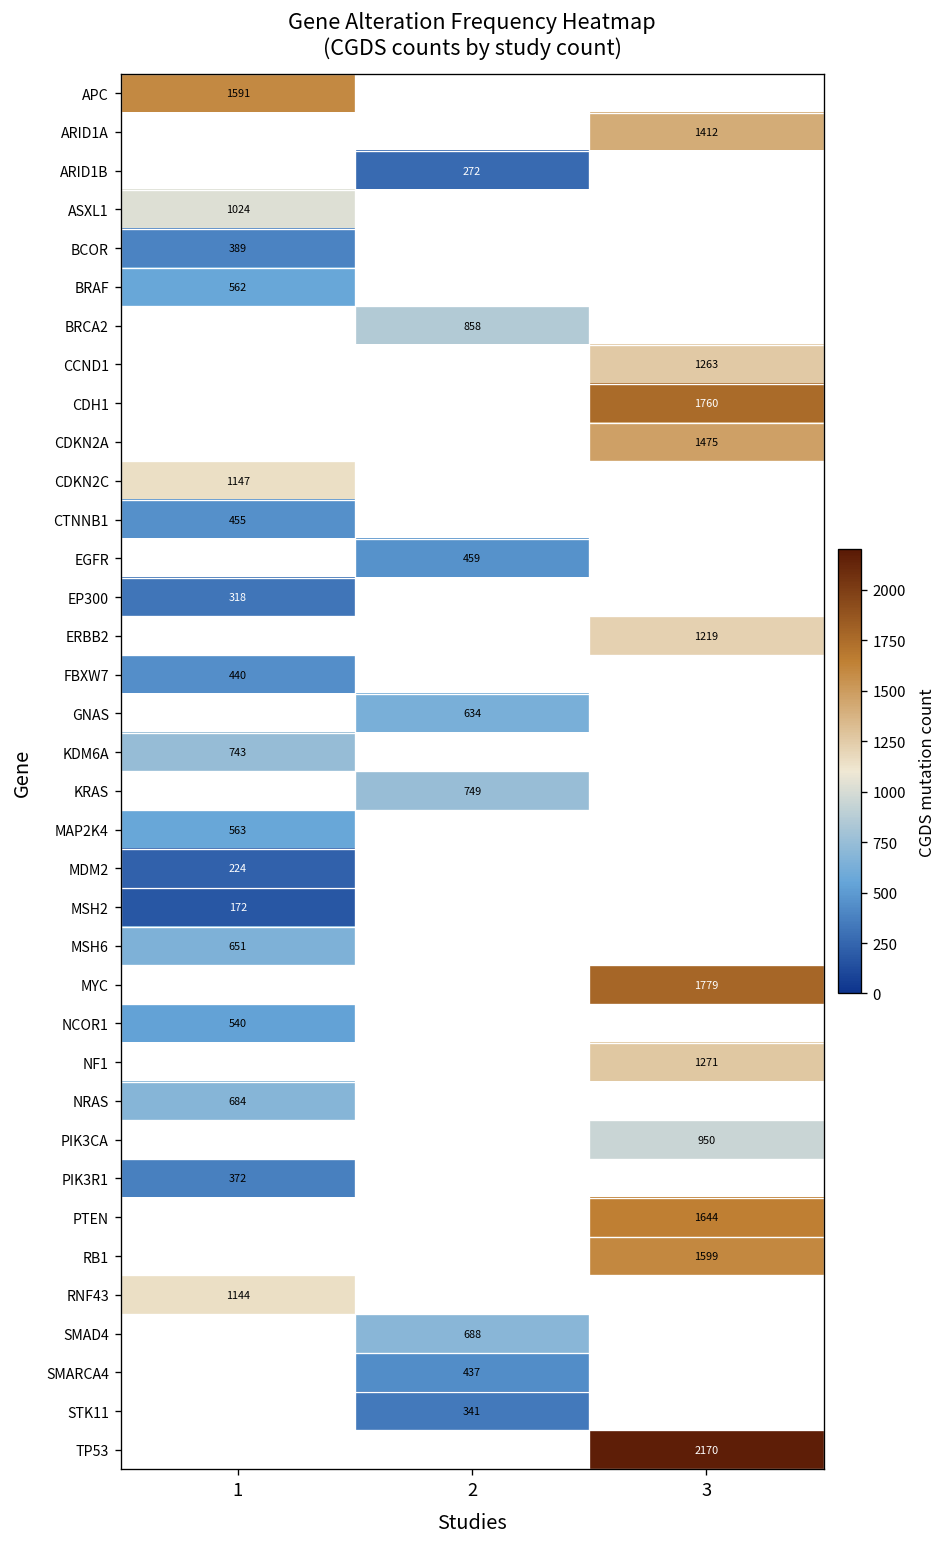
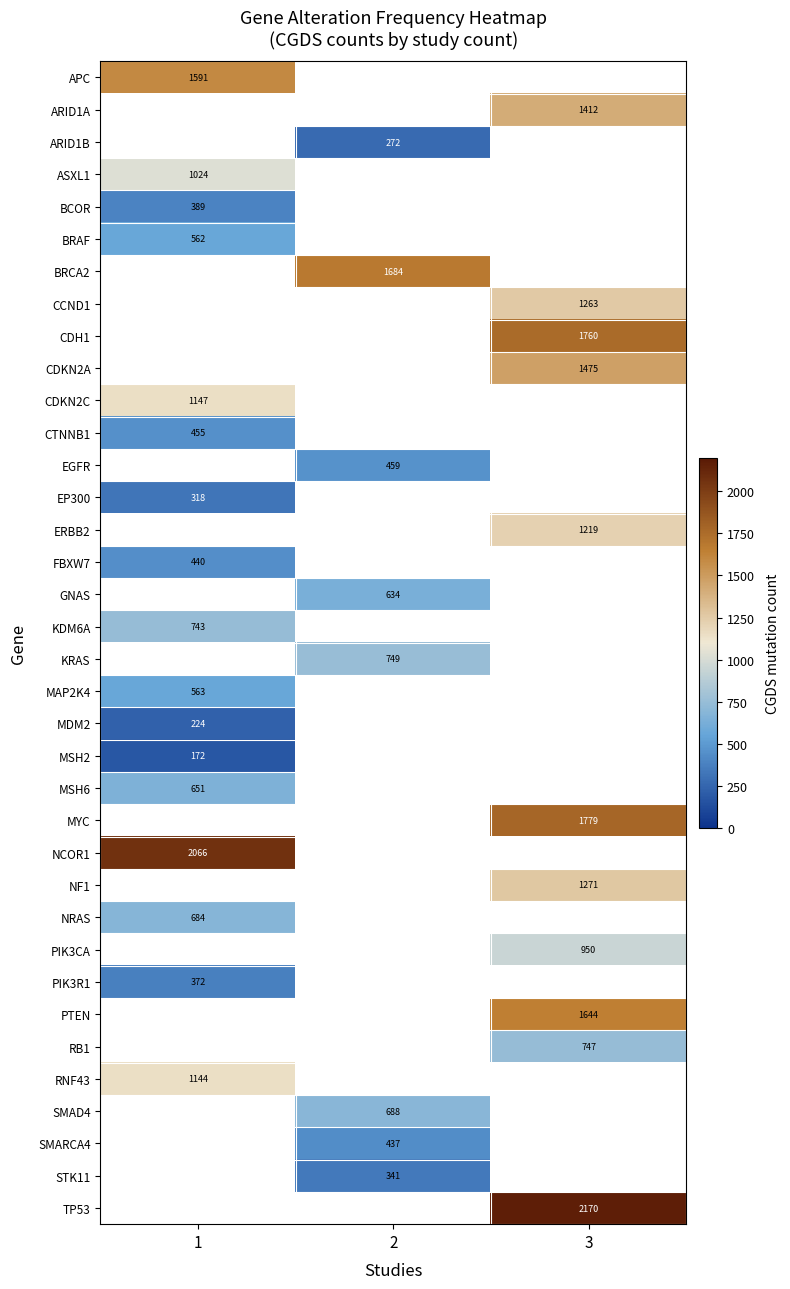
  {
    "APC": {
      "1": 1591
    },
    "ARID1A": {
      "3": 1412
    },
    "ARID1B": {
      "2": 272
    },
    "ASXL1": {
      "1": 1024
    },
    "BCOR": {
      "1": 389
    },
    "BRAF": {
      "1": 562
    },
    "BRCA2": {
-     "2": 858
+     "2": 1684
    },
    "CCND1": {
      "3": 1263
    },
    "CDH1": {
      "3": 1760
    },
    "CDKN2A": {
      "3": 1475
    },
    "CDKN2C": {
      "1": 1147
    },
    "CTNNB1": {
      "1": 455
    },
    "EGFR": {
      "2": 459
    },
    "EP300": {
      "1": 318
    },
    "ERBB2": {
      "3": 1219
    },
    "FBXW7": {
      "1": 440
    },
    "GNAS": {
      "2": 634
    },
    "KDM6A": {
      "1": 743
    },
    "KRAS": {
      "2": 749
    },
    "MAP2K4": {
      "1": 563
    },
    "MDM2": {
      "1": 224
    },
    "MSH2": {
      "1": 172
    },
    "MSH6": {
      "1": 651
    },
    "MYC": {
      "3": 1779
    },
    "NCOR1": {
-     "1": 540
+     "1": 2066
    },
    "NF1": {
      "3": 1271
    },
    "NRAS": {
      "1": 684
    },
    "PIK3CA": {
      "3": 950
    },
    "PIK3R1": {
      "1": 372
    },
    "PTEN": {
      "3": 1644
    },
    "RB1": {
-     "3": 1599
+     "3": 747
    },
    "RNF43": {
      "1": 1144
    },
    "SMAD4": {
      "2": 688
    },
    "SMARCA4": {
      "2": 437
    },
    "STK11": {
      "2": 341
    },
    "TP53": {
      "3": 2170
    }
  }
